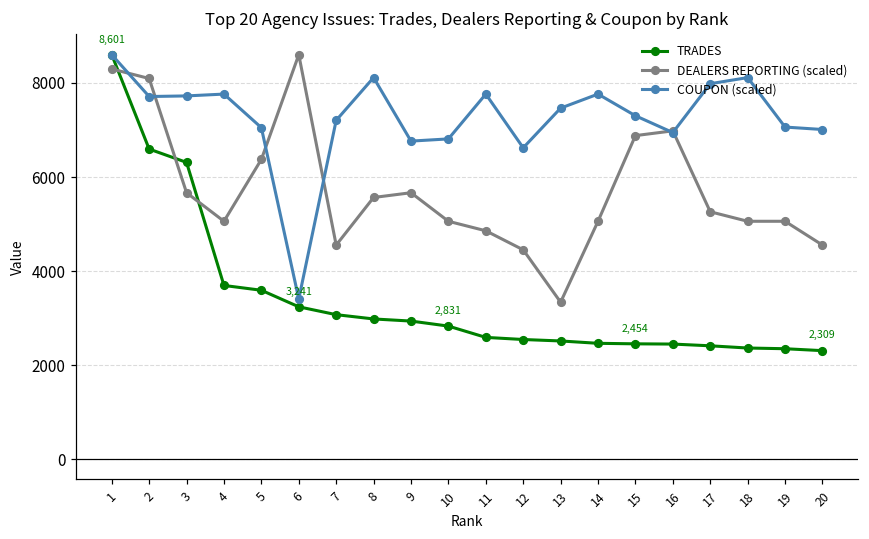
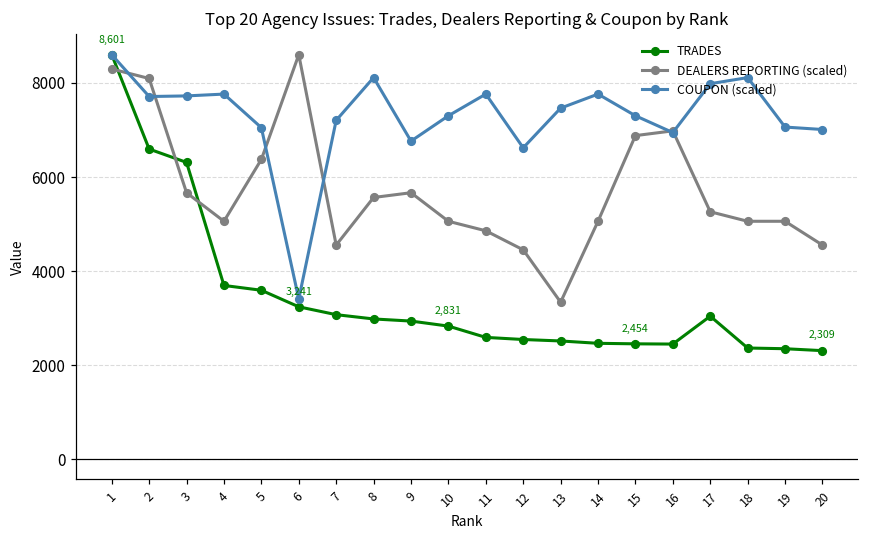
  {
    "TRADES": {
      "2": 6600,
      "3": 6300,
      "4": 3700,
      "5": 3600,
      "7": 3100,
      "8": 3000,
      "9": 2900,
      "11": 2600,
      "12": 2500,
      "13": 2500,
      "14": 2500,
      "16": 2400,
-     "17": 2400,
+     "17": 3000,
      "18": 2400,
      "19": 2400
    },
    "DEALERS REPORTING (scaled)": {
      "1": 8300,
      "2": 8100,
      "3": 5700,
      "4": 5100,
      "5": 6400,
      "6": 8600,
      "7": 4600,
      "8": 5600,
      "9": 5700,
      "10": 5100,
      "11": 4900,
      "12": 4500,
      "13": 3300,
      "14": 5100,
      "15": 6900,
      "17": 5300,
      "18": 5100,
      "19": 5100,
      "20": 4600
    },
    "COUPON (scaled)": {
      "2": 7700,
      "3": 7700,
      "4": 7800,
      "5": 7000,
      "7": 7200,
      "8": 8100,
      "9": 6800,
-     "10": 6800,
+     "10": 7300,
      "11": 7800,
      "12": 6600,
      "13": 7500,
      "14": 7800,
      "15": 7300,
      "17": 8000,
      "18": 8100,
      "19": 7100,
      "20": 7000
    }
  }
